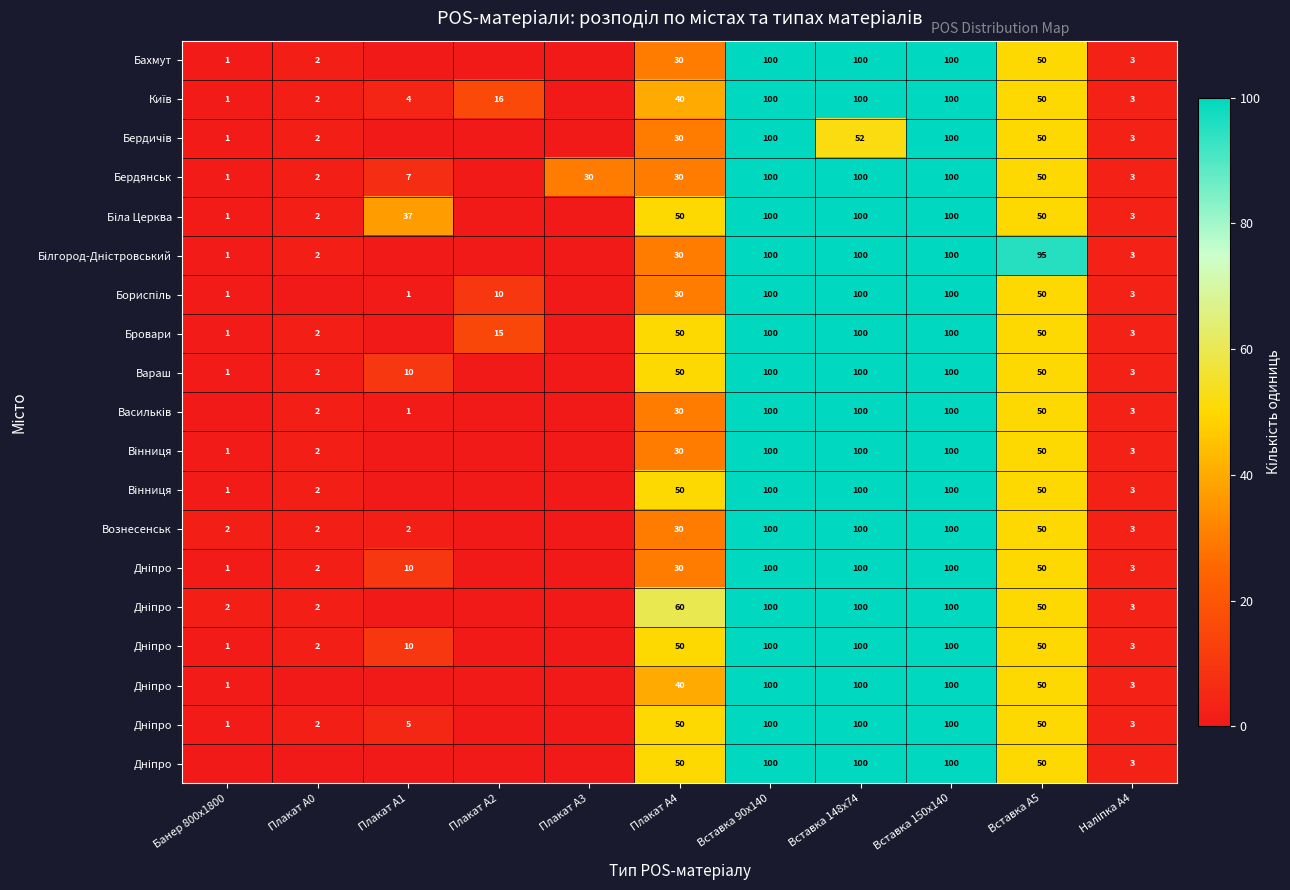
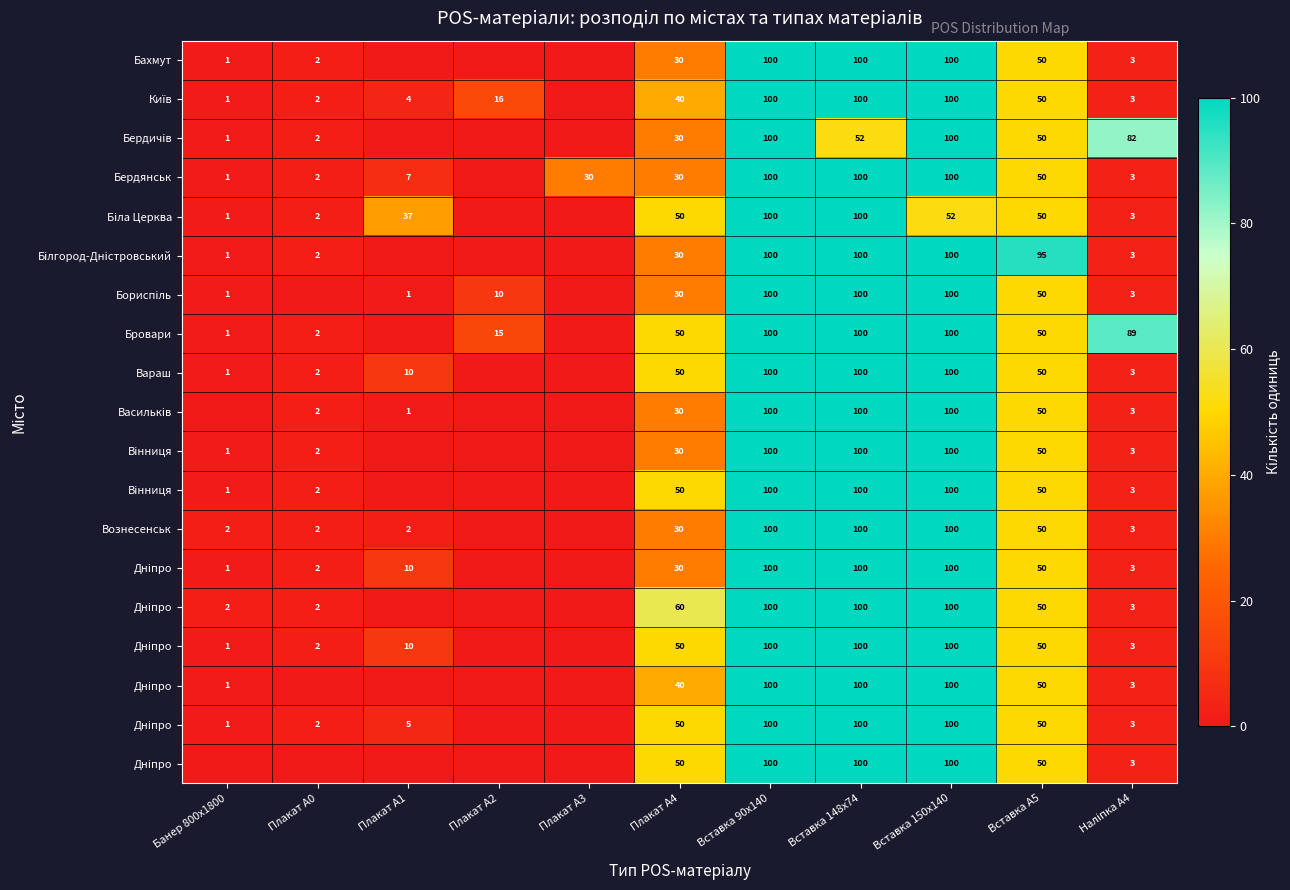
  {
    "Бахмут": {
      "Банер 800х1800": 1,
      "Плакат А0": 2,
      "Плакат А4": 30,
      "Вставка 90х140": 100,
      "Вставка 148х74": 100,
      "Вставка 150х140": 100,
      "Вставка А5": 50,
      "Наліпка А4": 3
    },
    "Київ": {
      "Банер 800х1800": 1,
      "Плакат А0": 2,
      "Плакат А1": 4,
      "Плакат А2": 16,
      "Плакат А4": 40,
      "Вставка 90х140": 100,
      "Вставка 148х74": 100,
      "Вставка 150х140": 100,
      "Вставка А5": 50,
      "Наліпка А4": 3
    },
    "Бердичів": {
      "Банер 800х1800": 1,
      "Плакат А0": 2,
      "Плакат А4": 30,
      "Вставка 90х140": 100,
      "Вставка 148х74": 52,
      "Вставка 150х140": 100,
      "Вставка А5": 50,
-     "Наліпка А4": 3
+     "Наліпка А4": 82
    },
    "Бердянськ": {
      "Банер 800х1800": 1,
      "Плакат А0": 2,
      "Плакат А1": 7,
      "Плакат А3": 30,
      "Плакат А4": 30,
      "Вставка 90х140": 100,
      "Вставка 148х74": 100,
      "Вставка 150х140": 100,
      "Вставка А5": 50,
      "Наліпка А4": 3
    },
    "Біла Церква": {
      "Банер 800х1800": 1,
      "Плакат А0": 2,
      "Плакат А1": 37,
      "Плакат А4": 50,
      "Вставка 90х140": 100,
      "Вставка 148х74": 100,
-     "Вставка 150х140": 100,
+     "Вставка 150х140": 52,
      "Вставка А5": 50,
      "Наліпка А4": 3
    },
    "Білгород-Дністровський": {
      "Банер 800х1800": 1,
      "Плакат А0": 2,
      "Плакат А4": 30,
      "Вставка 90х140": 100,
      "Вставка 148х74": 100,
      "Вставка 150х140": 100,
      "Вставка А5": 95,
      "Наліпка А4": 3
    },
    "Бориспіль": {
      "Банер 800х1800": 1,
      "Плакат А1": 1,
      "Плакат А2": 10,
      "Плакат А4": 30,
      "Вставка 90х140": 100,
      "Вставка 148х74": 100,
      "Вставка 150х140": 100,
      "Вставка А5": 50,
      "Наліпка А4": 3
    },
    "Бровари": {
      "Банер 800х1800": 1,
      "Плакат А0": 2,
      "Плакат А2": 15,
      "Плакат А4": 50,
      "Вставка 90х140": 100,
      "Вставка 148х74": 100,
      "Вставка 150х140": 100,
      "Вставка А5": 50,
-     "Наліпка А4": 3
+     "Наліпка А4": 89
    },
    "Вараш": {
      "Банер 800х1800": 1,
      "Плакат А0": 2,
      "Плакат А1": 10,
      "Плакат А4": 50,
      "Вставка 90х140": 100,
      "Вставка 148х74": 100,
      "Вставка 150х140": 100,
      "Вставка А5": 50,
      "Наліпка А4": 3
    },
    "Васильків": {
      "Плакат А0": 2,
      "Плакат А1": 1,
      "Плакат А4": 30,
      "Вставка 90х140": 100,
      "Вставка 148х74": 100,
      "Вставка 150х140": 100,
      "Вставка А5": 50,
      "Наліпка А4": 3
    },
    "Вознесенськ": {
      "Банер 800х1800": 2,
      "Плакат А0": 2,
      "Плакат А1": 2,
      "Плакат А4": 30,
      "Вставка 90х140": 100,
      "Вставка 148х74": 100,
      "Вставка 150х140": 100,
      "Вставка А5": 50,
      "Наліпка А4": 3
    }
  }
